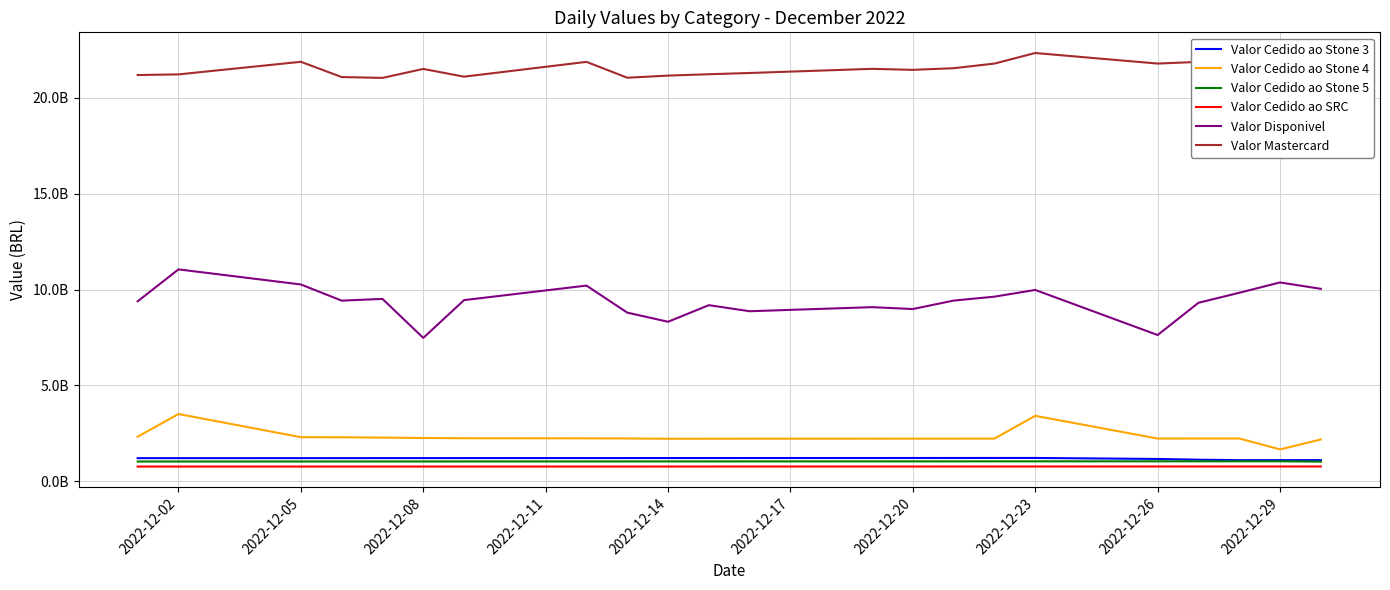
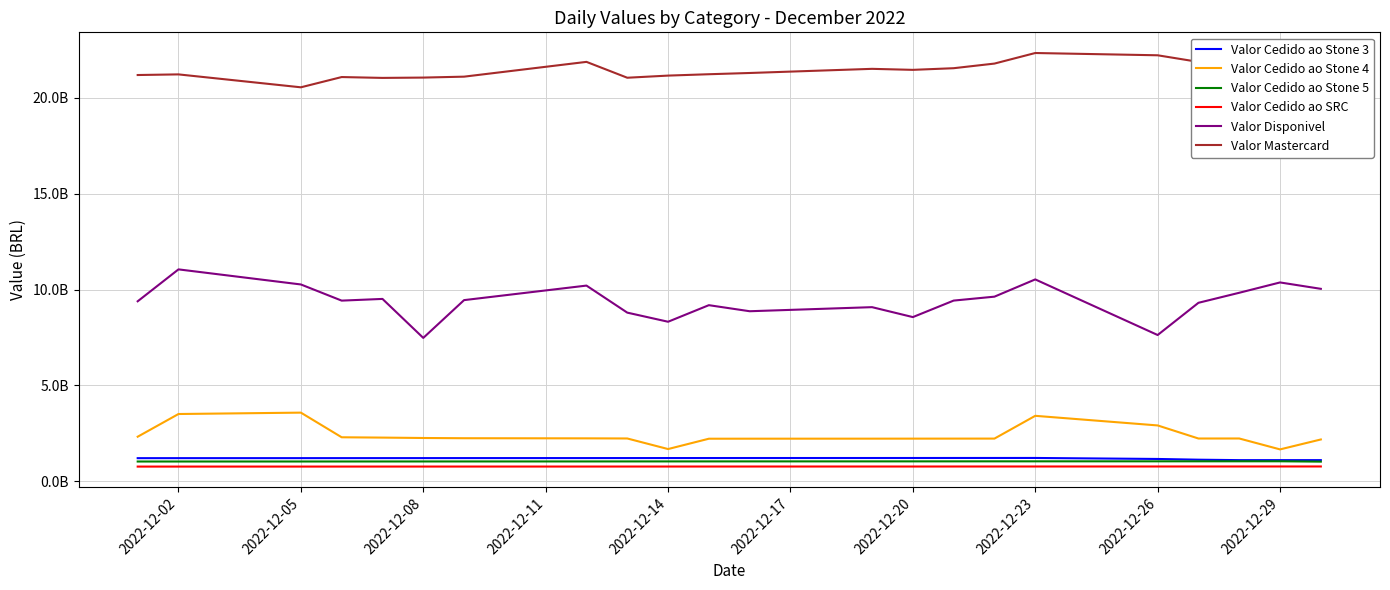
  {
    "Valor Cedido ao Stone 3": {
      "2022-12-02": 1200000000,
      "2022-12-05": 1200000000,
      "2022-12-08": 1200000000,
      "2022-12-14": 1200000000,
      "2022-12-20": 1200000000,
      "2022-12-23": 1200000000
    },
    "Valor Cedido ao Stone 4": {
      "2022-12-02": 3500000000,
-     "2022-12-05": 2300000000,
+     "2022-12-05": 3600000000,
      "2022-12-08": 2300000000,
-     "2022-12-14": 2200000000,
+     "2022-12-14": 1700000000,
      "2022-12-20": 2200000000,
      "2022-12-23": 3400000000,
-     "2022-12-26": 2200000000,
+     "2022-12-26": 2900000000,
      "2022-12-29": 1700000000
    },
    "Valor Cedido ao Stone 5": {
      "2022-12-02": 1000000000,
      "2022-12-05": 1000000000,
      "2022-12-08": 1000000000,
      "2022-12-14": 1000000000,
      "2022-12-20": 1000000000,
      "2022-12-23": 1000000000
    },
    "Valor Cedido ao SRC": {
      "2022-12-02": 800000000,
      "2022-12-05": 800000000,
      "2022-12-08": 800000000,
      "2022-12-14": 800000000,
      "2022-12-20": 800000000,
      "2022-12-23": 800000000,
      "2022-12-26": 800000000,
      "2022-12-29": 800000000
    },
    "Valor Disponivel": {
      "2022-12-02": 11100000000,
      "2022-12-05": 10300000000,
      "2022-12-08": 7500000000,
      "2022-12-14": 8300000000,
-     "2022-12-20": 9000000000,
-     "2022-12-23": 10000000000,
+     "2022-12-20": 8600000000,
+     "2022-12-23": 10500000000,
      "2022-12-26": 7600000000,
      "2022-12-29": 10400000000
    },
    "Valor Mastercard": {
      "2022-12-02": 21200000000,
-     "2022-12-05": 21900000000,
-     "2022-12-08": 21500000000,
+     "2022-12-05": 20600000000,
+     "2022-12-08": 21100000000,
      "2022-12-14": 21200000000,
      "2022-12-20": 21500000000,
      "2022-12-23": 22300000000,
-     "2022-12-26": 21800000000
+     "2022-12-26": 22200000000
    }
  }
